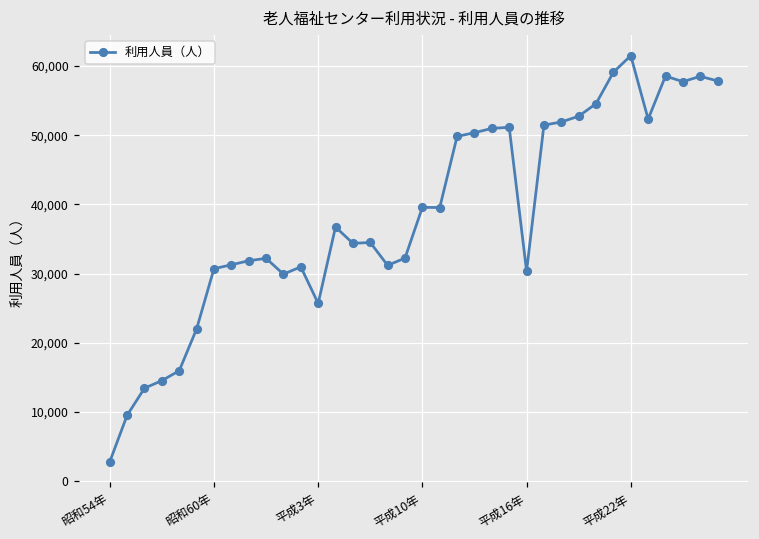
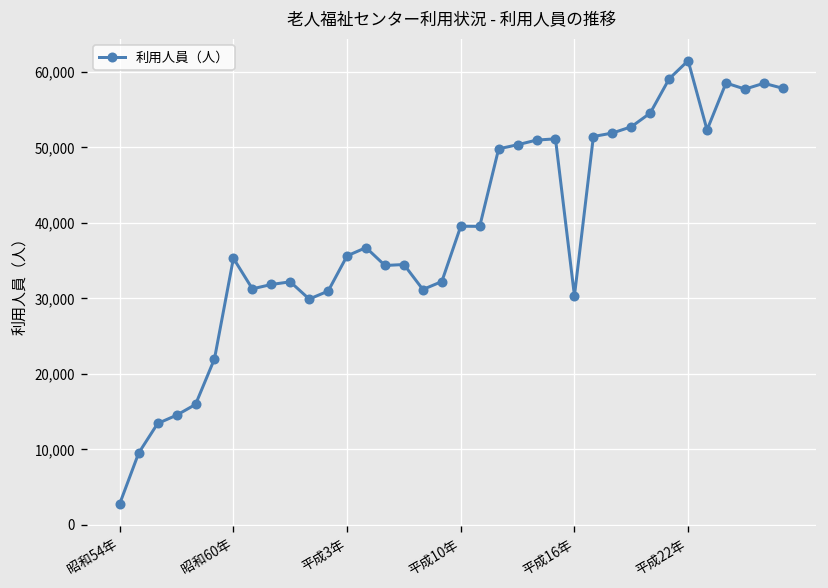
  {
    "昭和54年": "3,000",
-   "昭和60年": "31,000",
-   "平成3年": "26,000",
+   "昭和60年": "35,000",
+   "平成3年": "36,000",
    "平成10年": "40,000",
    "平成16年": "30,000",
    "平成22年": "61,000"
  }
